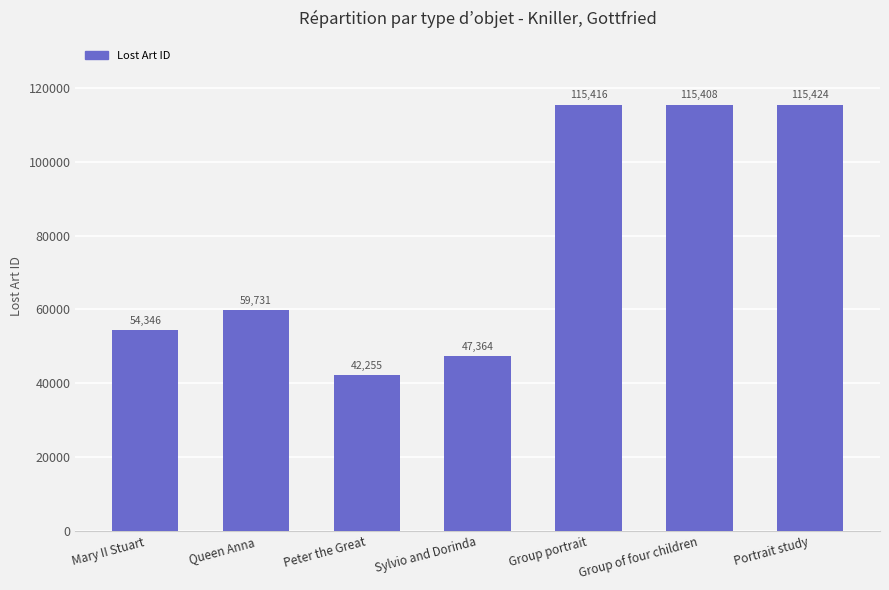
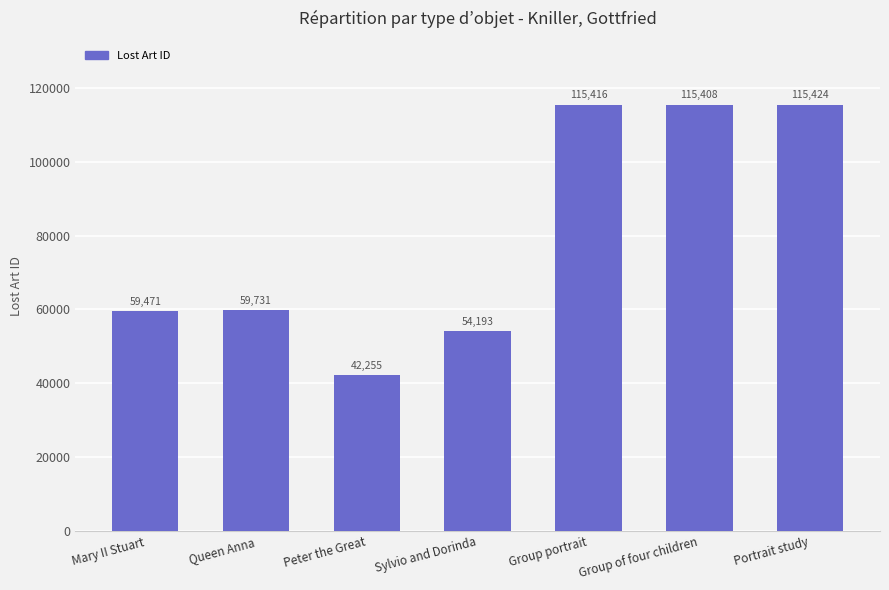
  {
-   "Mary II Stuart": "54,346",
+   "Mary II Stuart": "59,471",
    "Queen Anna": "59,731",
    "Peter the Great": "42,255",
-   "Sylvio and Dorinda": "47,364",
+   "Sylvio and Dorinda": "54,193",
    "Group portrait": "115,416",
    "Group of four children": "115,408",
    "Portrait study": "115,424"
  }
